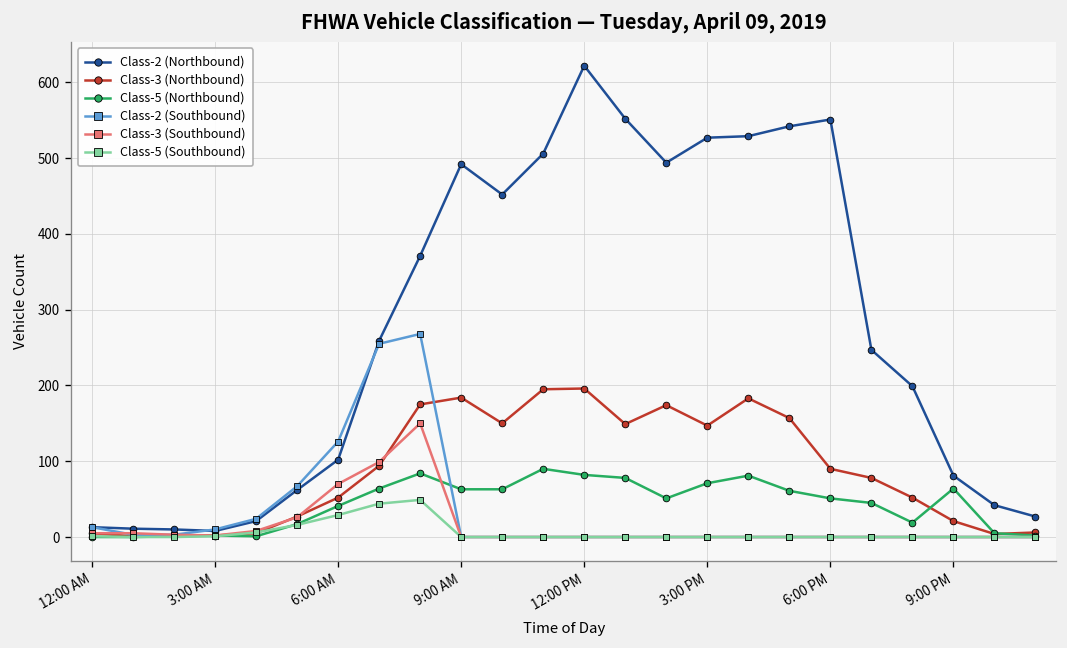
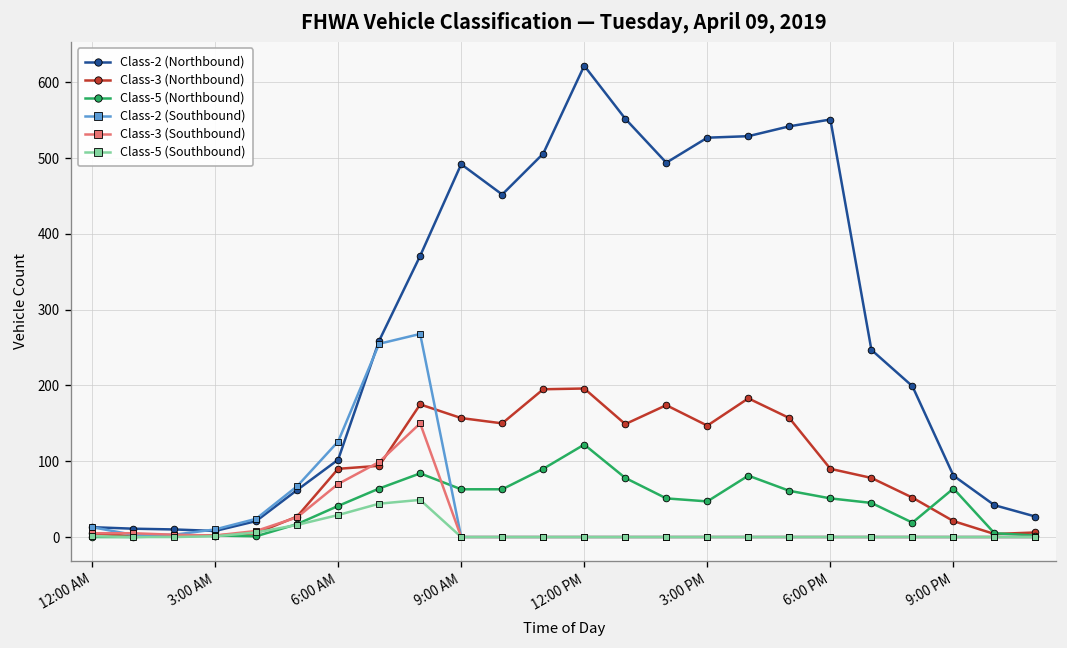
  {
    "Class-2 (Northbound)": {
      "6:00 AM": 100,
      "9:00 AM": 490,
      "12:00 PM": 620,
      "3:00 PM": 530,
      "6:00 PM": 550,
      "9:00 PM": 80
    },
    "Class-3 (Northbound)": {
-     "6:00 AM": 50,
-     "9:00 AM": 180,
+     "6:00 AM": 90,
+     "9:00 AM": 160,
      "12:00 PM": 200,
      "3:00 PM": 150,
      "6:00 PM": 90,
      "9:00 PM": 20
    },
    "Class-5 (Northbound)": {
      "6:00 AM": 40,
      "9:00 AM": 60,
-     "12:00 PM": 80,
-     "3:00 PM": 70,
+     "12:00 PM": 120,
+     "3:00 PM": 50,
      "6:00 PM": 50,
      "9:00 PM": 60
    },
    "Class-2 (Southbound)": {
      "6:00 AM": 130
    },
    "Class-3 (Southbound)": {
      "6:00 AM": 70
    },
    "Class-5 (Southbound)": {
      "6:00 AM": 30
    }
  }
